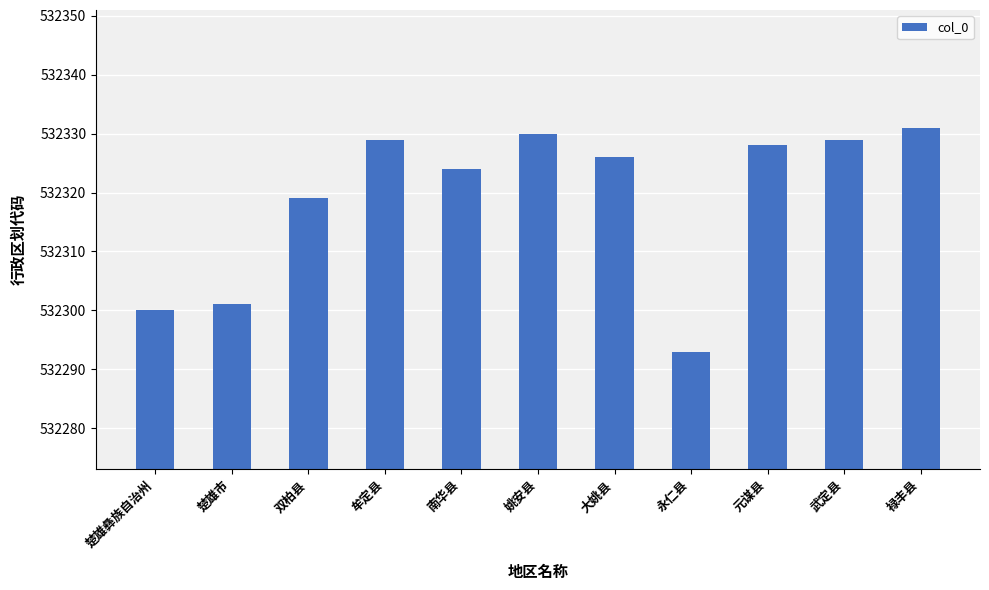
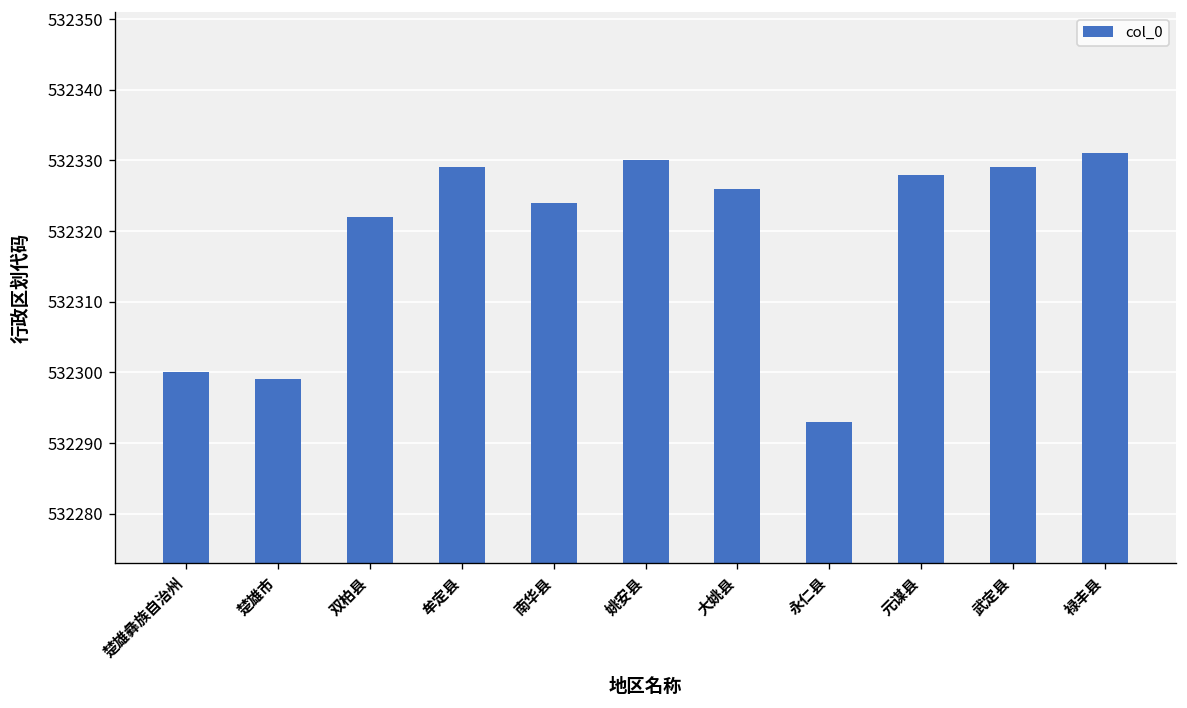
  {
    "楚雄彝族自治州": 532300,
-   "楚雄市": 532301,
-   "双柏县": 532319,
+   "楚雄市": 532299,
+   "双柏县": 532322,
    "牟定县": 532329,
    "南华县": 532324,
    "姚安县": 532330,
    "大姚县": 532326,
    "永仁县": 532293,
    "元谋县": 532328,
    "武定县": 532329,
    "禄丰县": 532331
  }
